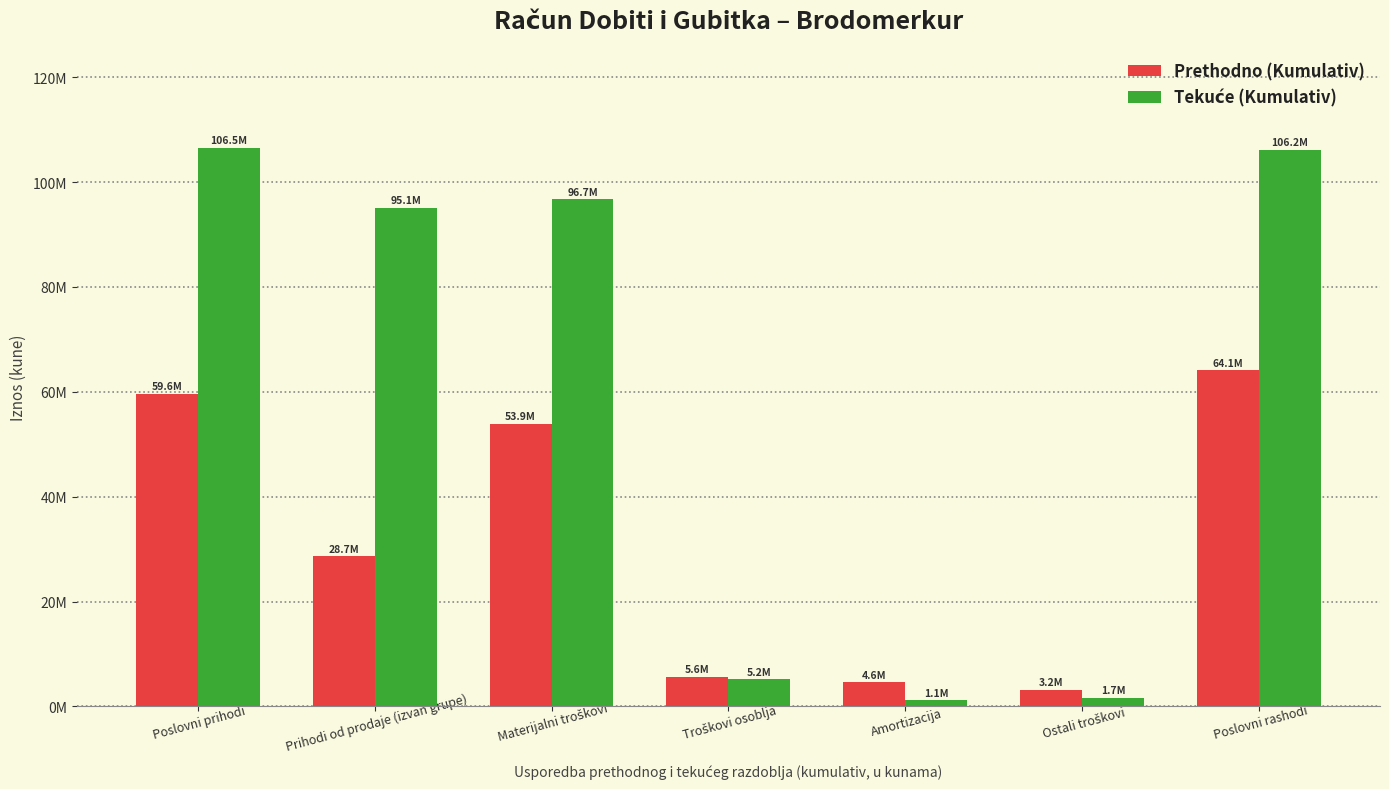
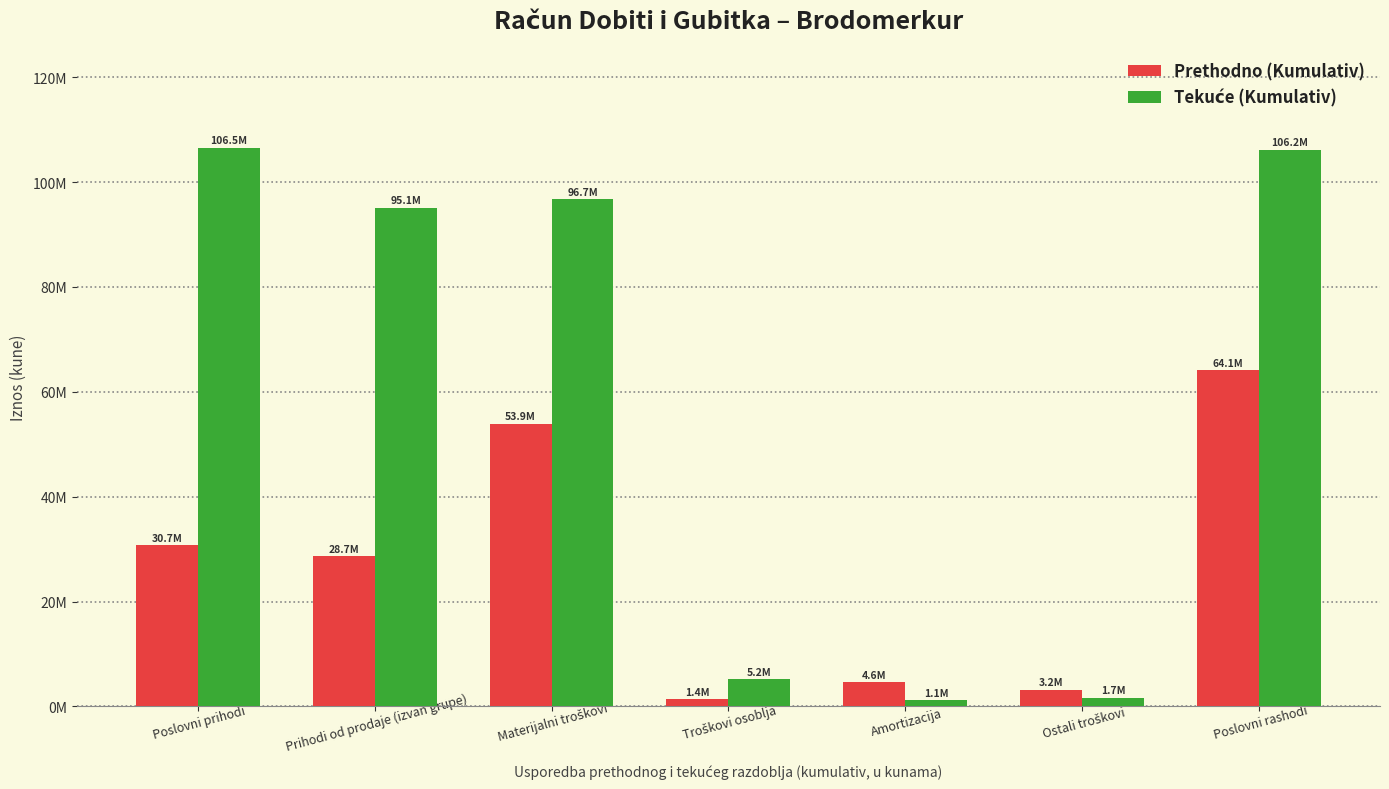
  {
    "Prethodno (Kumulativ)": {
-     "Poslovni prihodi": "59.6M",
+     "Poslovni prihodi": "30.7M",
      "Prihodi od prodaje (izvan grupe)": "28.7M",
      "Materijalni troškovi": "53.9M",
-     "Troškovi osoblja": "5.6M",
+     "Troškovi osoblja": "1.4M",
      "Amortizacija": "4.6M",
      "Ostali troškovi": "3.2M",
      "Poslovni rashodi": "64.1M"
    },
    "Tekuće (Kumulativ)": {
      "Poslovni prihodi": "106.5M",
      "Prihodi od prodaje (izvan grupe)": "95.1M",
      "Materijalni troškovi": "96.7M",
      "Troškovi osoblja": "5.2M",
      "Amortizacija": "1.1M",
      "Ostali troškovi": "1.7M",
      "Poslovni rashodi": "106.2M"
    }
  }
